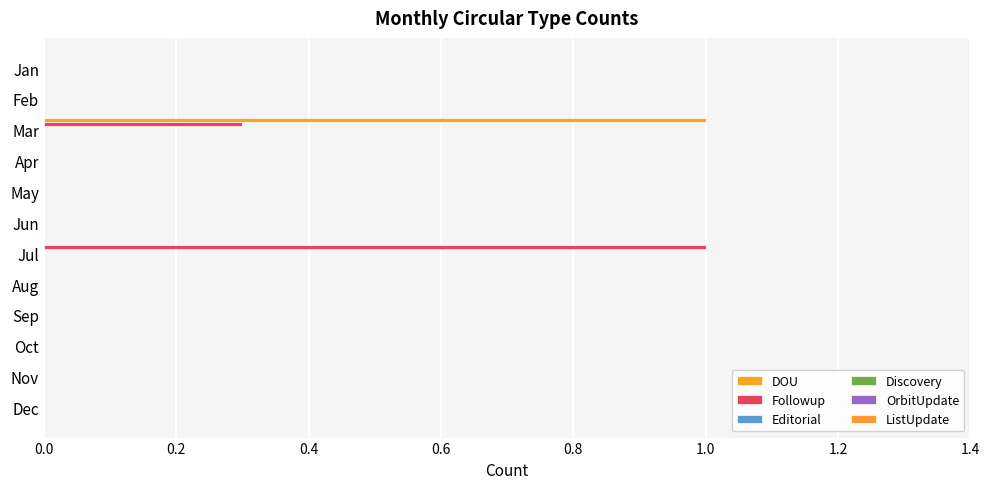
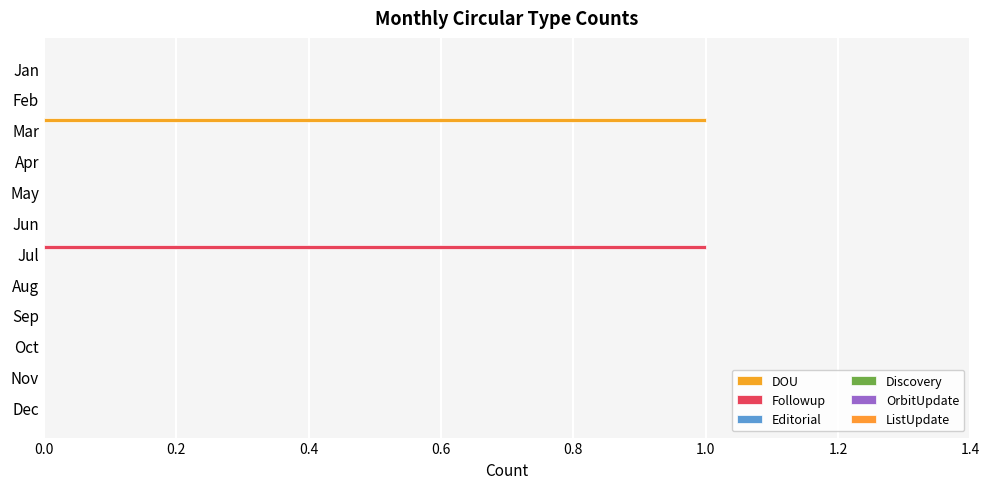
  {
    "Followup": {
      "Jan": 0.0,
      "Feb": 0.0,
-     "Mar": 0.3,
+     "Mar": 0.0,
      "Apr": 0.0,
      "May": 0.0,
      "Jun": 0.0,
      "Jul": 1.0,
      "Aug": 0.0,
      "Sep": 0.0,
      "Oct": 0.0,
      "Nov": 0.0,
      "Dec": 0.0
    },
    "Editorial": {
      "Jan": 0.0,
      "Feb": 0.0,
      "Mar": 0.0,
      "Apr": 0.0,
      "May": 0.0,
      "Jun": 0.0,
      "Jul": 0.0,
      "Aug": 0.0,
      "Sep": 0.0,
      "Oct": 0.0,
      "Nov": 0.0,
      "Dec": 0.0
    },
    "Discovery": {
      "Jan": 0.0,
      "Feb": 0.0,
      "Mar": 0.0,
      "Apr": 0.0,
      "May": 0.0,
      "Jun": 0.0,
      "Jul": 0.0,
      "Aug": 0.0,
      "Sep": 0.0,
      "Oct": 0.0,
      "Nov": 0.0,
      "Dec": 0.0
    },
    "OrbitUpdate": {
      "Jan": 0.0,
      "Feb": 0.0,
      "Mar": 0.0,
      "Apr": 0.0,
      "May": 0.0,
      "Jun": 0.0,
      "Jul": 0.0,
      "Aug": 0.0,
      "Sep": 0.0,
      "Oct": 0.0,
      "Nov": 0.0,
      "Dec": 0.0
    }
  }
